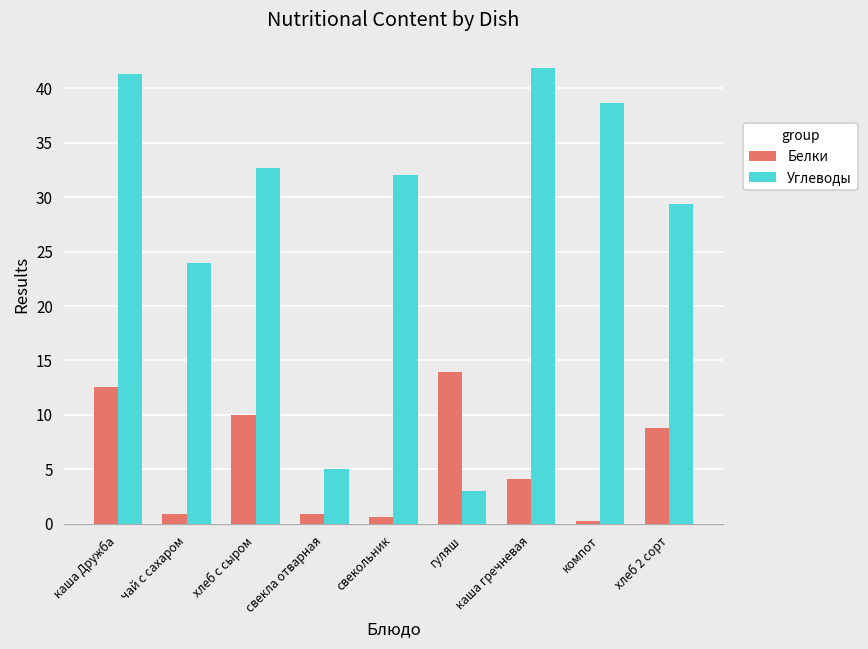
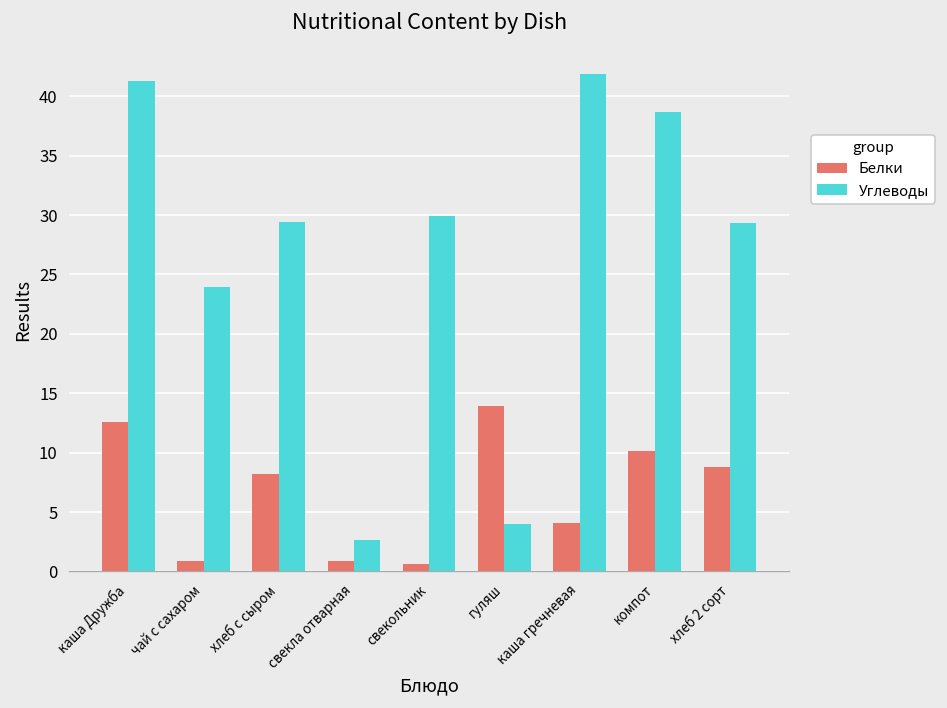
  {
    "Белки": {
      "каша Дружба": 13,
      "чай с сахаром": 1,
-     "хлеб с сыром": 10,
+     "хлеб с сыром": 8,
      "свекла отварная": 1,
      "свекольник": 1,
      "гуляш": 14,
      "каша гречневая": 4,
-     "компот": 0,
+     "компот": 10,
      "хлеб 2 сорт": 9
    },
    "Углеводы": {
      "каша Дружба": 41,
      "чай с сахаром": 24,
-     "хлеб с сыром": 33,
-     "свекла отварная": 5,
-     "свекольник": 32,
-     "гуляш": 3,
+     "хлеб с сыром": 29,
+     "свекла отварная": 3,
+     "свекольник": 30,
+     "гуляш": 4,
      "каша гречневая": 42,
      "компот": 39,
      "хлеб 2 сорт": 29
    }
  }
